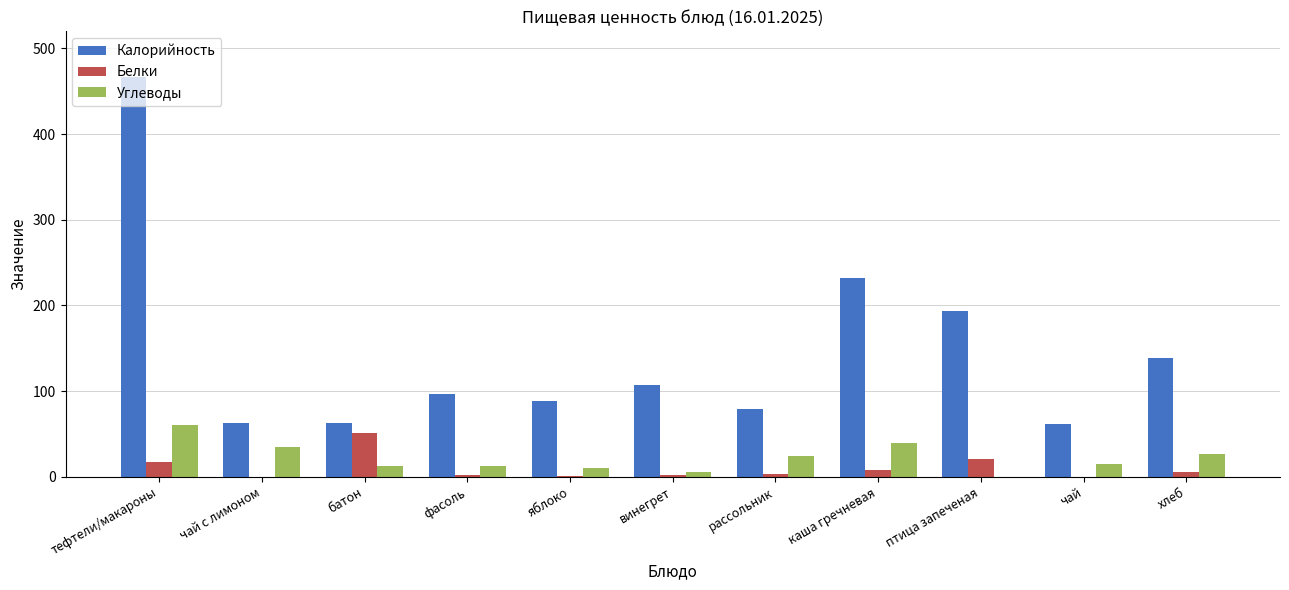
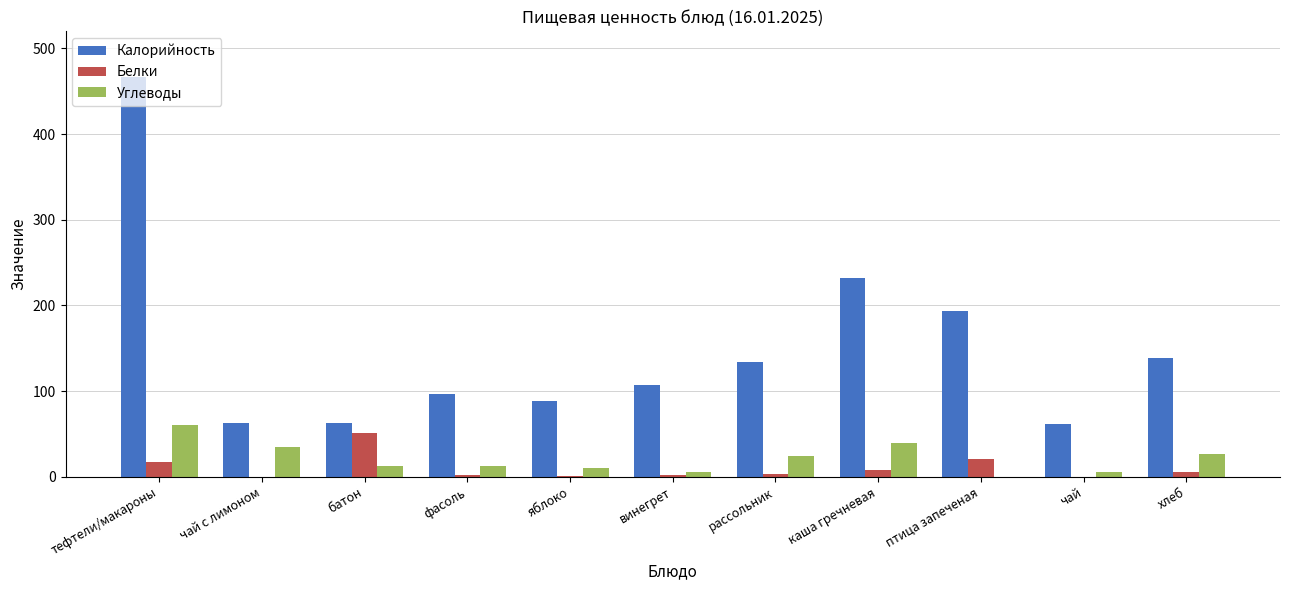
  {
    "Калорийность": {
      "чай с лимоном": 60,
      "батон": 60,
      "фасоль": 100,
      "яблоко": 90,
      "винегрет": 110,
-     "рассольник": 80,
+     "рассольник": 130,
      "каша гречневая": 230,
      "птица запеченая": 190,
      "чай": 60,
      "хлеб": 140
    },
    "Белки": {
      "тефтели/макароны": 20,
      "батон": 50,
      "рассольник": 0,
      "каша гречневая": 10,
      "птица запеченая": 20,
      "чай": 0,
      "хлеб": 10
    },
    "Углеводы": {
      "тефтели/макароны": 60,
      "чай с лимоном": 40,
      "батон": 10,
      "фасоль": 10,
      "яблоко": 10,
      "винегрет": 10,
      "рассольник": 20,
      "каша гречневая": 40,
      "птица запеченая": 0,
-     "чай": 20,
+     "чай": 10,
      "хлеб": 30
    }
  }
